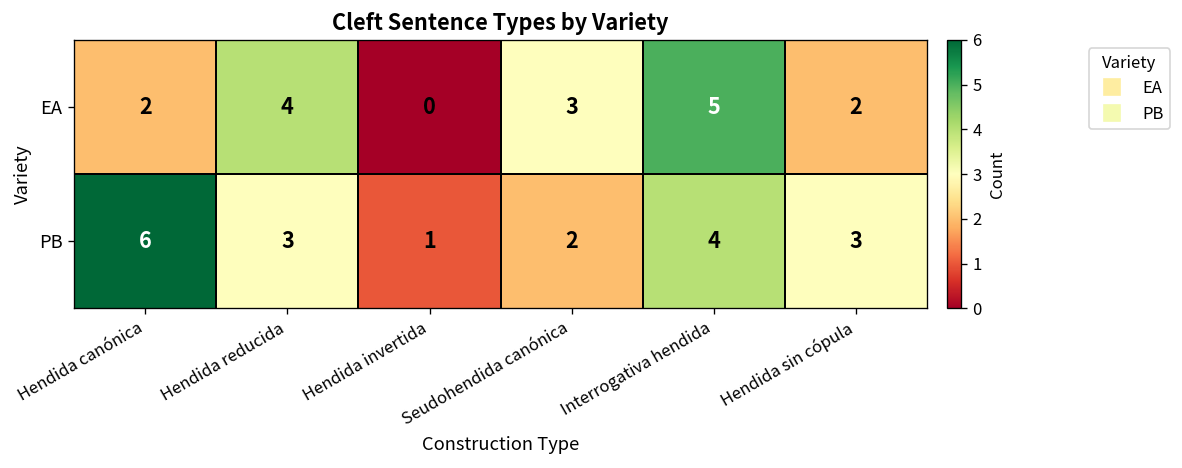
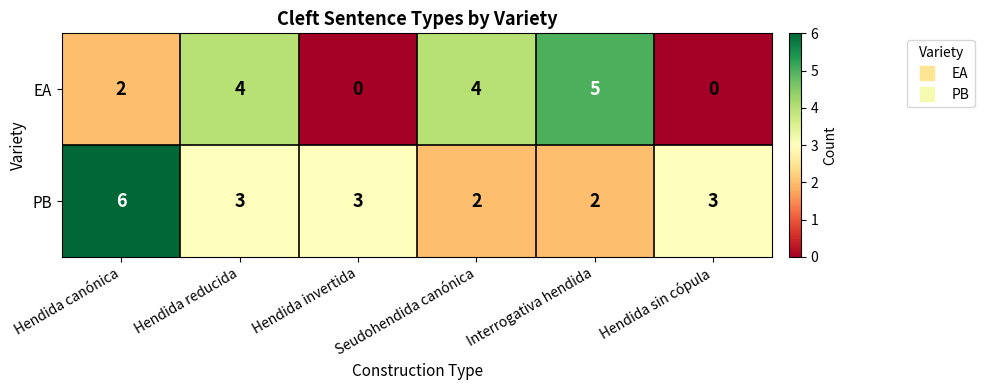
  {
    "EA": {
      "Hendida canónica": 2,
      "Hendida reducida": 4,
      "Hendida invertida": 0,
-     "Seudohendida canónica": 3,
+     "Seudohendida canónica": 4,
      "Interrogativa hendida": 5,
-     "Hendida sin cópula": 2
+     "Hendida sin cópula": 0
    },
    "PB": {
      "Hendida canónica": 6,
      "Hendida reducida": 3,
-     "Hendida invertida": 1,
+     "Hendida invertida": 3,
      "Seudohendida canónica": 2,
-     "Interrogativa hendida": 4,
+     "Interrogativa hendida": 2,
      "Hendida sin cópula": 3
    }
  }
